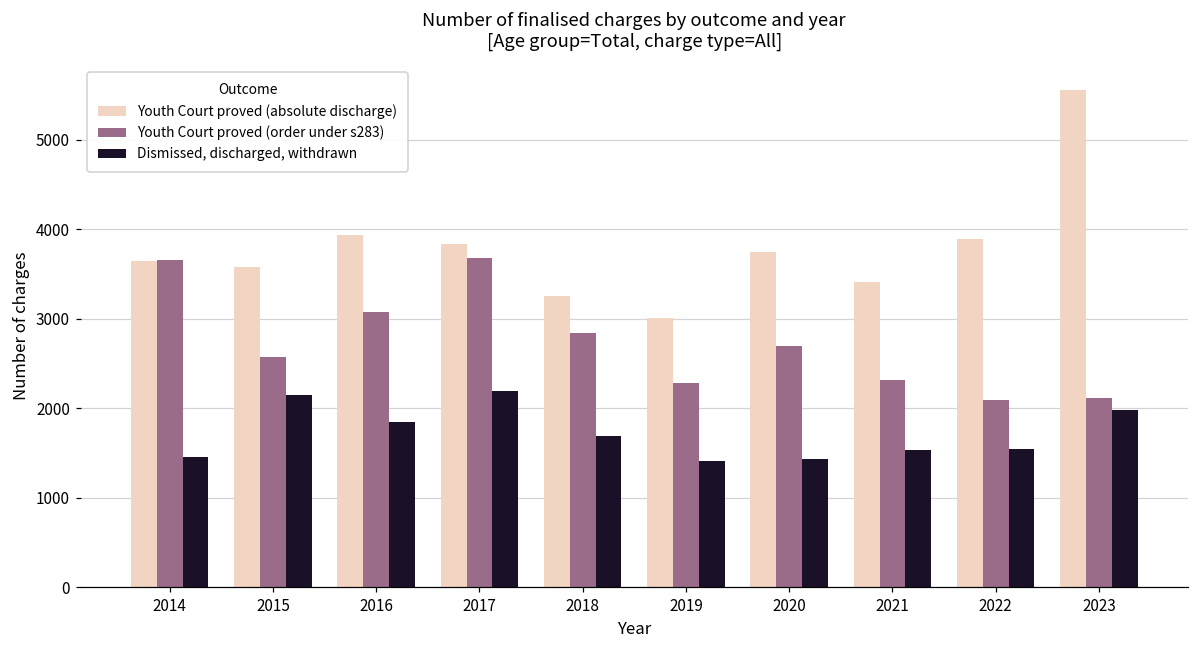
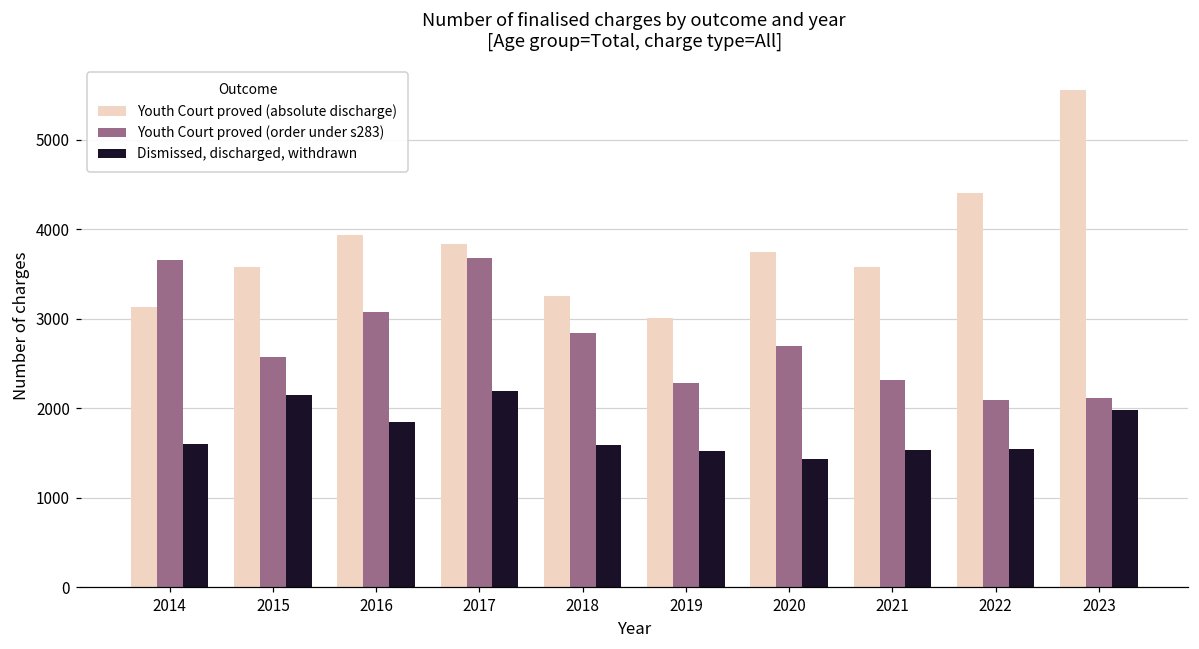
  {
    "Youth Court proved (absolute discharge)": {
-     "2014": 3600,
+     "2014": 3100,
      "2015": 3600,
      "2016": 3900,
      "2017": 3800,
      "2018": 3300,
      "2019": 3000,
      "2020": 3700,
-     "2021": 3400,
-     "2022": 3900,
+     "2021": 3600,
+     "2022": 4400,
      "2023": 5600
    },
    "Youth Court proved (order under s283)": {
      "2014": 3700,
      "2015": 2600,
      "2016": 3100,
      "2017": 3700,
      "2018": 2800,
      "2019": 2300,
      "2020": 2700,
      "2021": 2300,
      "2022": 2100,
      "2023": 2100
    },
    "Dismissed, discharged, withdrawn": {
-     "2014": 1500,
+     "2014": 1600,
      "2015": 2100,
      "2016": 1800,
      "2017": 2200,
-     "2018": 1700,
-     "2019": 1400,
+     "2018": 1600,
+     "2019": 1500,
      "2020": 1400,
      "2021": 1500,
      "2022": 1500,
      "2023": 2000
    }
  }
